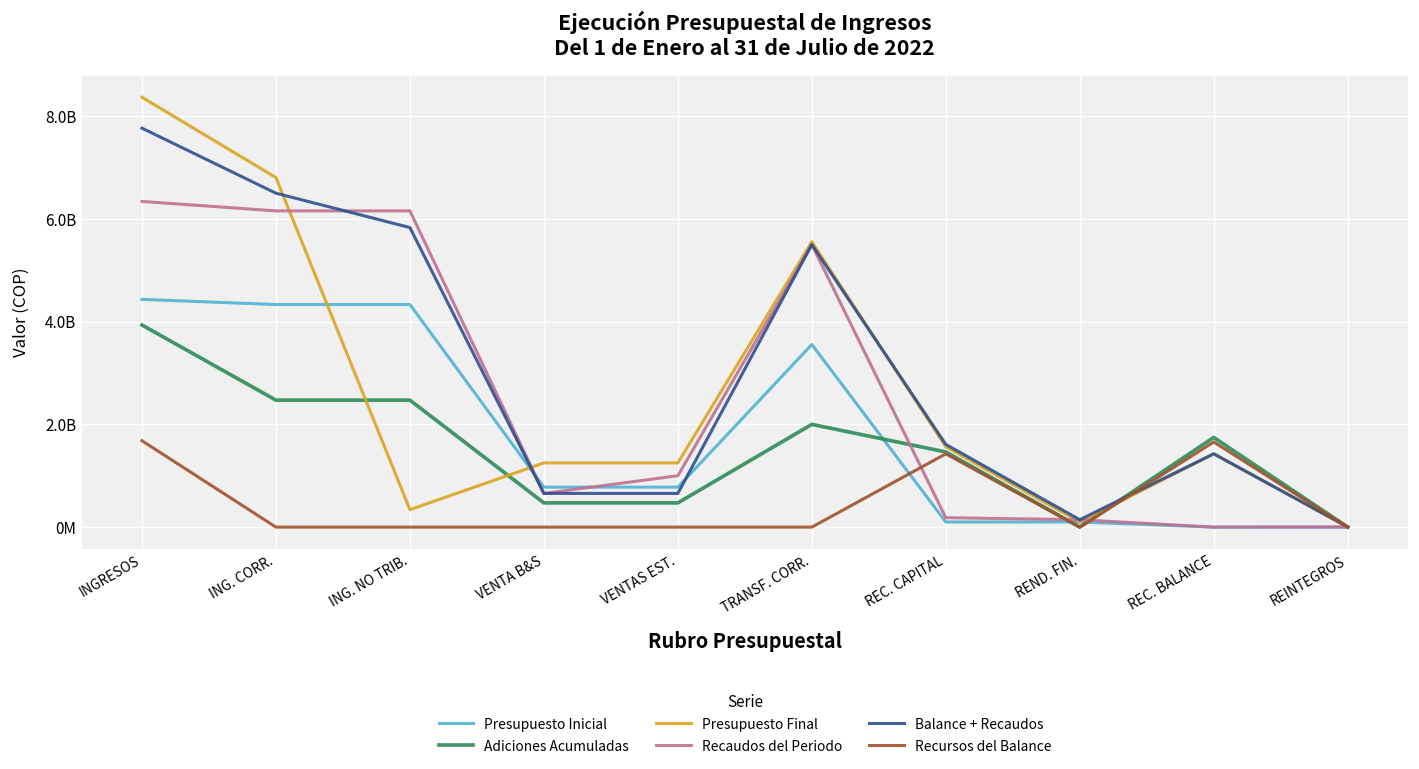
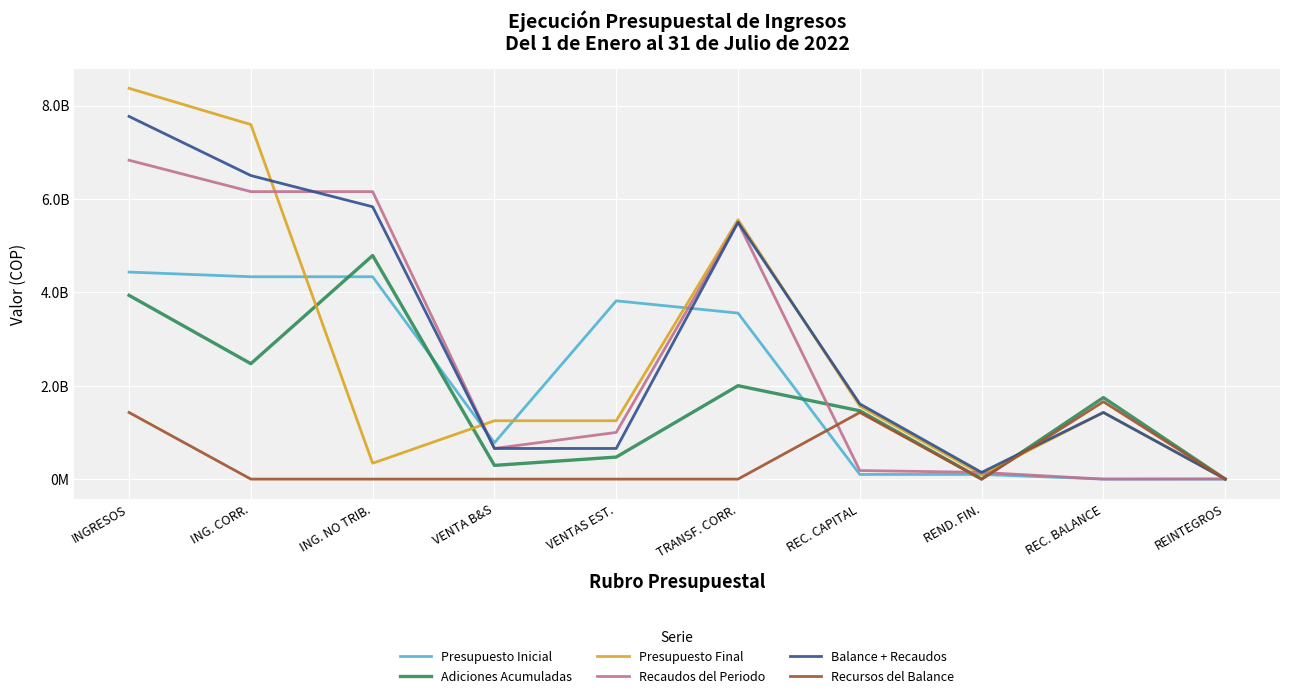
  {
    "Presupuesto Inicial": {
      "INGRESOS": 4400000000,
      "ING. CORR.": 4300000000,
      "ING. NO TRIB.": 4300000000,
      "VENTA B&S": 800000000,
-     "VENTAS EST.": 800000000,
+     "VENTAS EST.": 3800000000,
      "TRANSF. CORR.": 3600000000,
      "REC. CAPITAL": 100000000
    },
    "Adiciones Acumuladas": {
      "INGRESOS": 3900000000,
      "ING. CORR.": 2500000000,
-     "ING. NO TRIB.": 2500000000,
-     "VENTA B&S": 500000000,
+     "ING. NO TRIB.": 4800000000,
+     "VENTA B&S": 300000000,
      "VENTAS EST.": 500000000,
      "TRANSF. CORR.": 2000000000,
      "REC. BALANCE": 1700000000
    },
    "Presupuesto Final": {
      "INGRESOS": 8400000000,
-     "ING. CORR.": 6800000000,
+     "ING. CORR.": 7600000000,
      "ING. NO TRIB.": 300000000,
      "VENTA B&S": 1200000000,
      "VENTAS EST.": 1200000000,
      "TRANSF. CORR.": 5600000000
    },
    "Recaudos del Periodo": {
-     "INGRESOS": 6300000000,
+     "INGRESOS": 6800000000,
      "ING. CORR.": 6200000000,
      "ING. NO TRIB.": 6200000000,
      "VENTAS EST.": 1000000000,
      "REC. CAPITAL": 200000000
    },
    "Balance + Recaudos": {
      "INGRESOS": 7800000000,
      "ING. CORR.": 6500000000,
      "ING. NO TRIB.": 5800000000,
      "VENTAS EST.": 700000000
    },
    "Recursos del Balance": {
-     "INGRESOS": 1700000000,
+     "INGRESOS": 1400000000,
      "ING. CORR.": 0,
      "ING. NO TRIB.": 0,
      "VENTA B&S": 0,
      "VENTAS EST.": 0,
      "TRANSF. CORR.": 0,
      "REC. BALANCE": 1700000000
    }
  }
